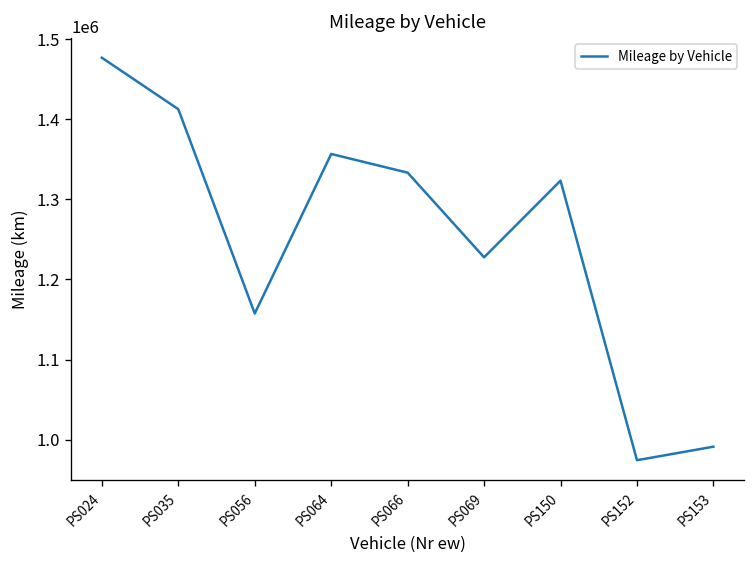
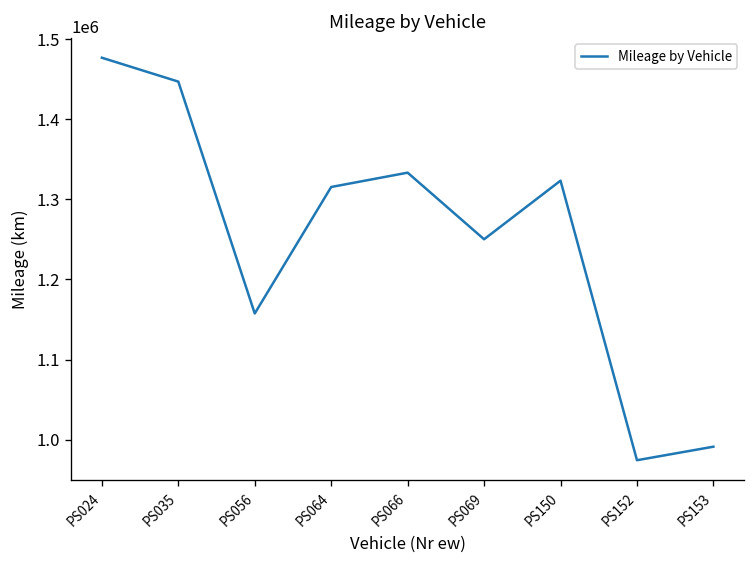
  {
    "PS024": 1480000,
-   "PS035": 1410000,
+   "PS035": 1450000,
    "PS056": 1160000,
-   "PS064": 1360000,
+   "PS064": 1320000,
    "PS066": 1330000,
-   "PS069": 1230000,
+   "PS069": 1250000,
    "PS150": 1320000,
    "PS152": 970000,
    "PS153": 990000
  }
